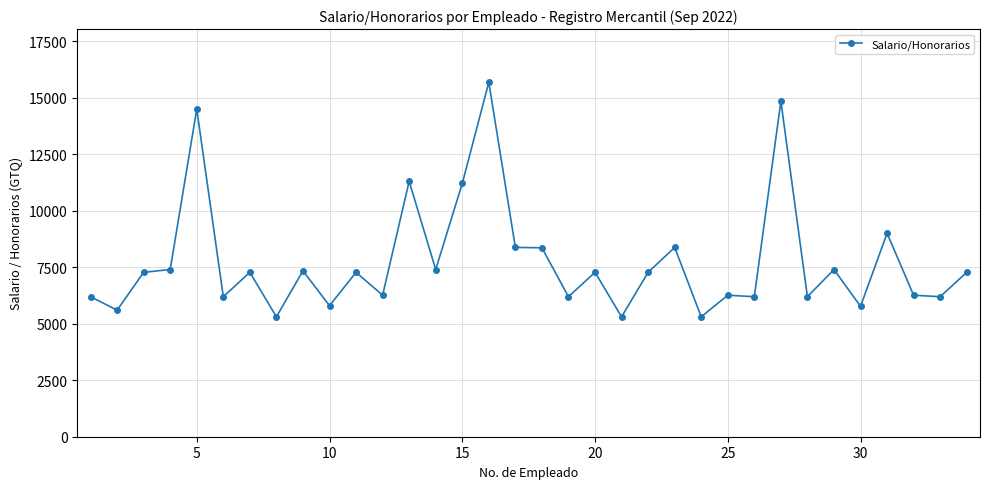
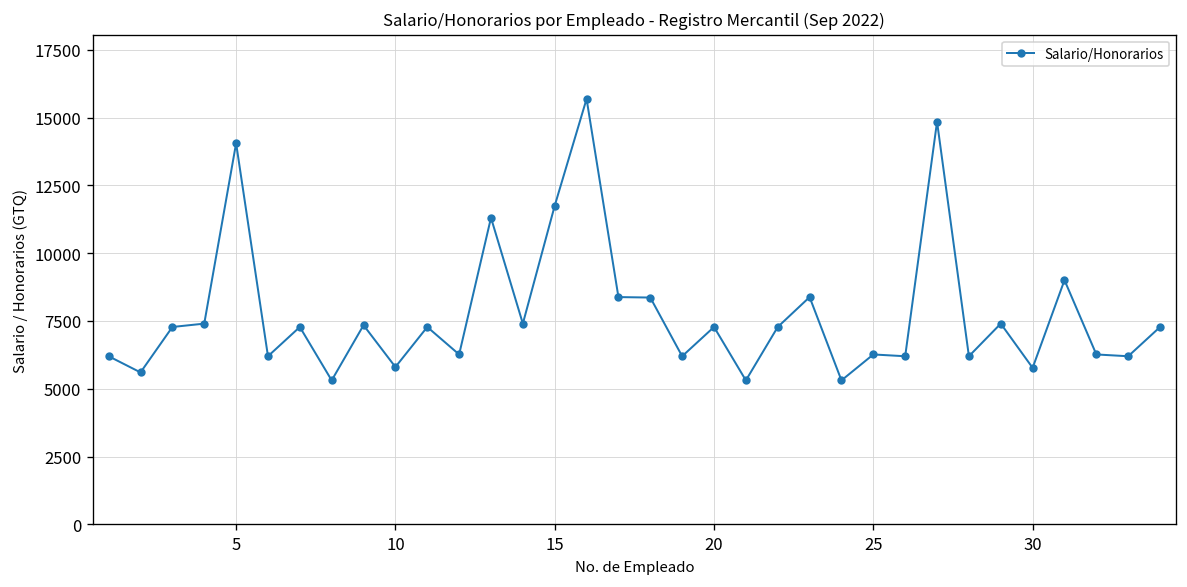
  {
-   "5": 14500,
+   "5": 14100,
    "10": 5800,
-   "15": 11200,
+   "15": 11800,
    "20": 7300,
    "25": 6300,
    "30": 5800
  }
